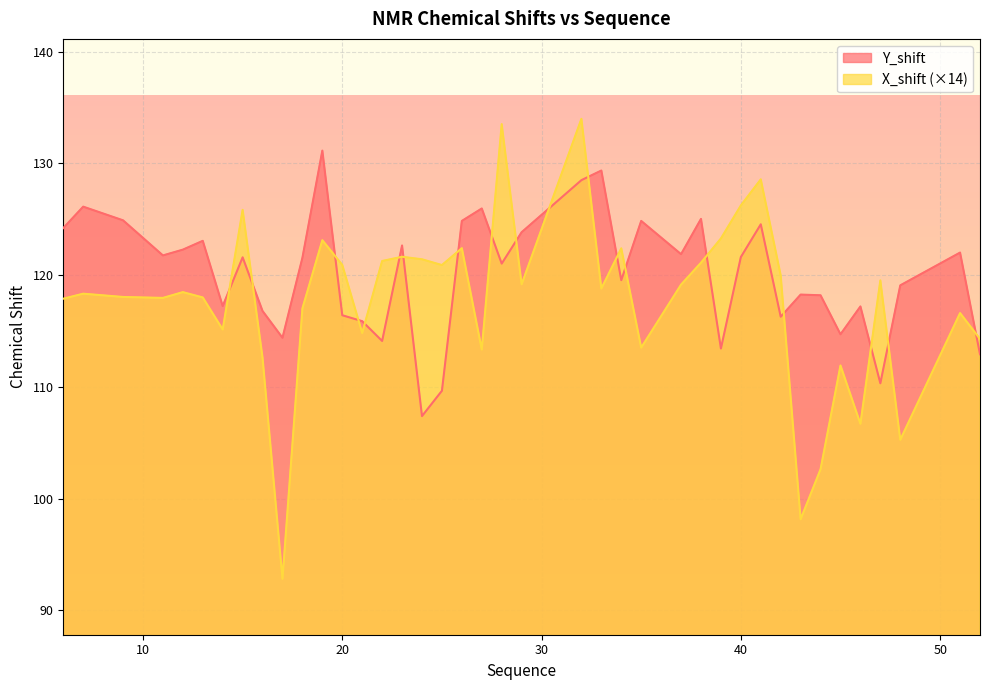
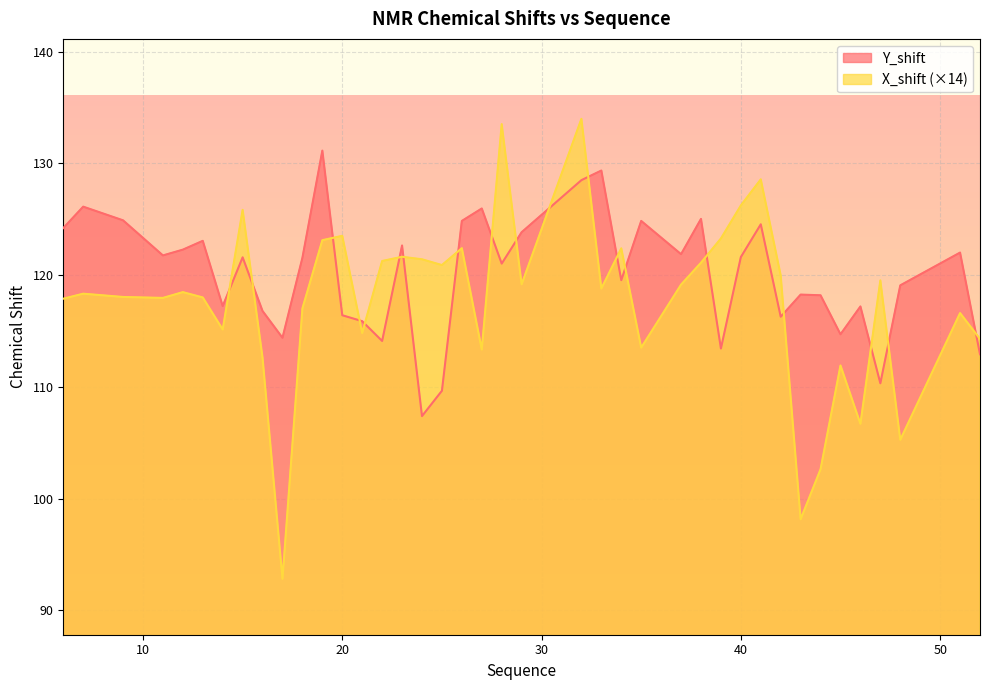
  {
    "Y_shift": {
      "20": 116.4,
      "40": 121.6
    },
    "X_shift (×14)": {
-     "20": 120.9,
+     "20": 123.5,
      "40": 126.2
    }
  }
